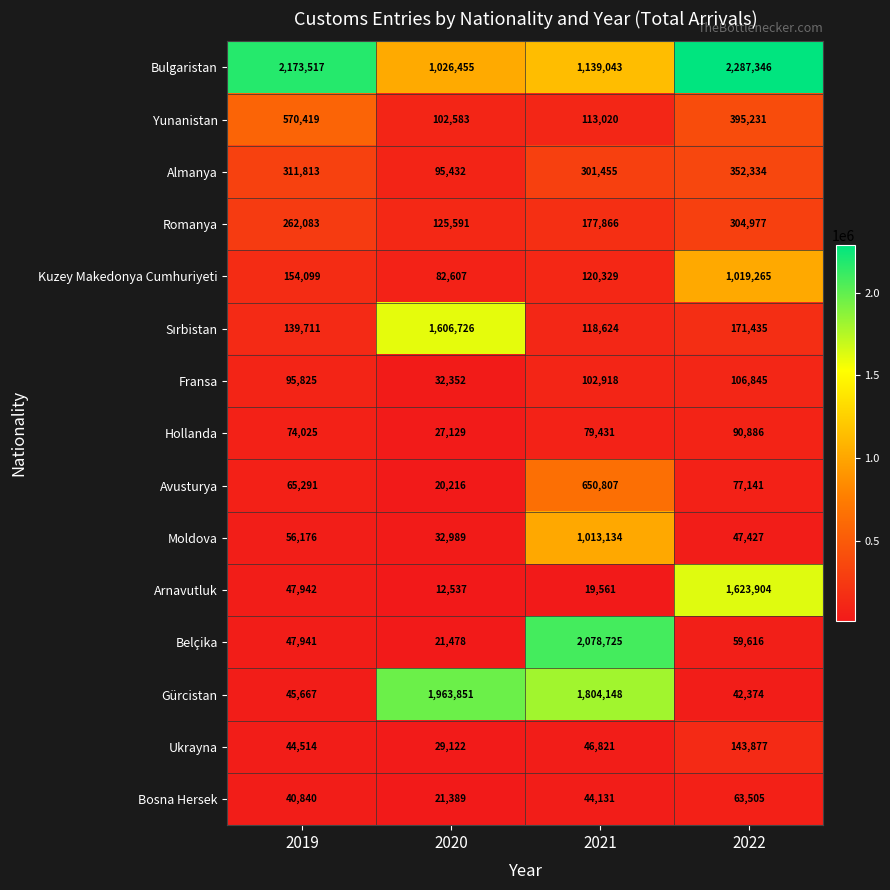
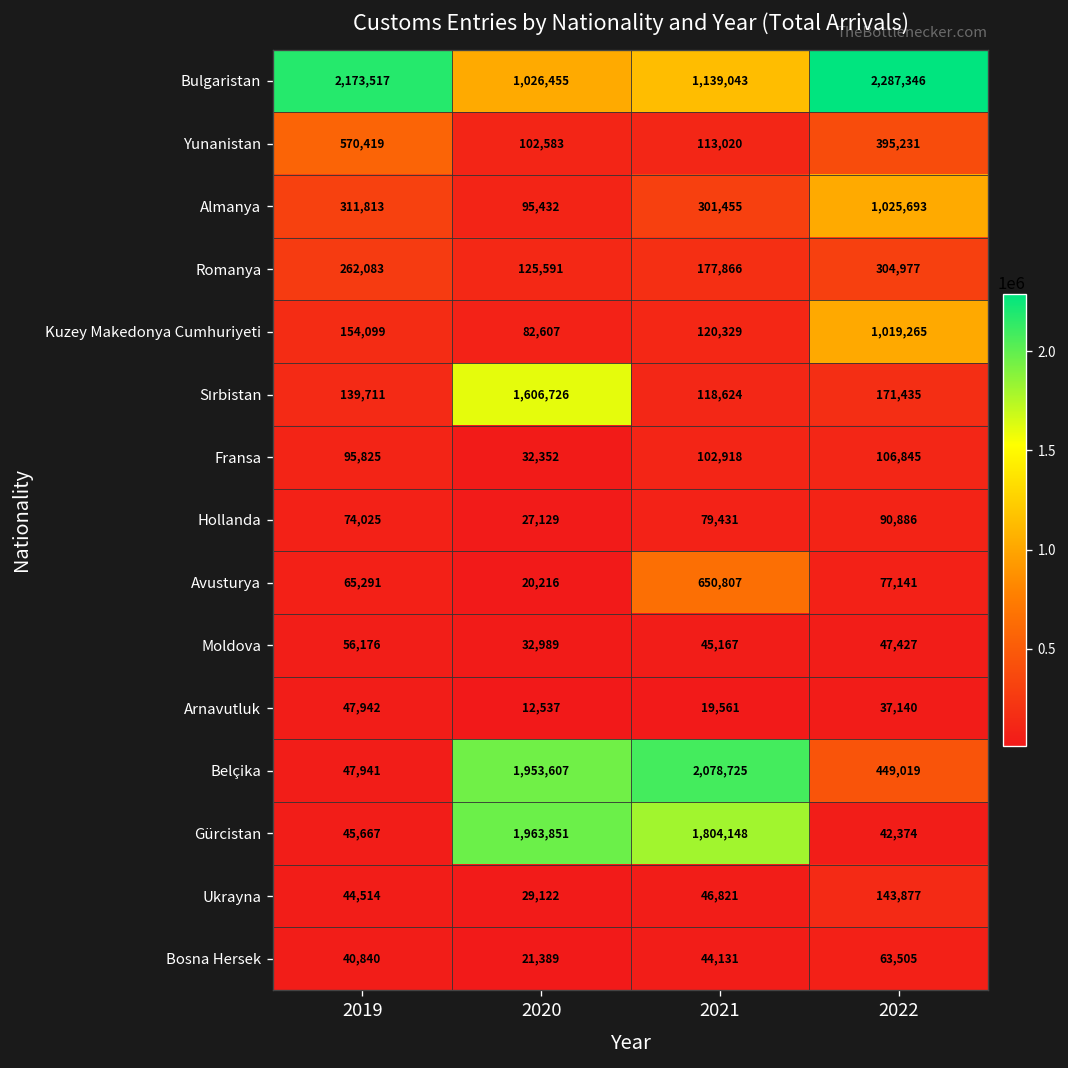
  {
    "Bulgaristan": {
      "2019": "2,173,517",
      "2020": "1,026,455",
      "2021": "1,139,043",
      "2022": "2,287,346"
    },
    "Yunanistan": {
      "2019": "570,419",
      "2020": "102,583",
      "2021": "113,020",
      "2022": "395,231"
    },
    "Almanya": {
      "2019": "311,813",
      "2020": "95,432",
      "2021": "301,455",
-     "2022": "352,334"
+     "2022": "1,025,693"
    },
    "Romanya": {
      "2019": "262,083",
      "2020": "125,591",
      "2021": "177,866",
      "2022": "304,977"
    },
    "Kuzey Makedonya Cumhuriyeti": {
      "2019": "154,099",
      "2020": "82,607",
      "2021": "120,329",
      "2022": "1,019,265"
    },
    "Sırbistan": {
      "2019": "139,711",
      "2020": "1,606,726",
      "2021": "118,624",
      "2022": "171,435"
    },
    "Fransa": {
      "2019": "95,825",
      "2020": "32,352",
      "2021": "102,918",
      "2022": "106,845"
    },
    "Hollanda": {
      "2019": "74,025",
      "2020": "27,129",
      "2021": "79,431",
      "2022": "90,886"
    },
    "Avusturya": {
      "2019": "65,291",
      "2020": "20,216",
      "2021": "650,807",
      "2022": "77,141"
    },
    "Moldova": {
      "2019": "56,176",
      "2020": "32,989",
-     "2021": "1,013,134",
+     "2021": "45,167",
      "2022": "47,427"
    },
    "Arnavutluk": {
      "2019": "47,942",
      "2020": "12,537",
      "2021": "19,561",
-     "2022": "1,623,904"
+     "2022": "37,140"
    },
    "Belçika": {
      "2019": "47,941",
-     "2020": "21,478",
+     "2020": "1,953,607",
      "2021": "2,078,725",
-     "2022": "59,616"
+     "2022": "449,019"
    },
    "Gürcistan": {
      "2019": "45,667",
      "2020": "1,963,851",
      "2021": "1,804,148",
      "2022": "42,374"
    },
    "Ukrayna": {
      "2019": "44,514",
      "2020": "29,122",
      "2021": "46,821",
      "2022": "143,877"
    },
    "Bosna Hersek": {
      "2019": "40,840",
      "2020": "21,389",
      "2021": "44,131",
      "2022": "63,505"
    }
  }
